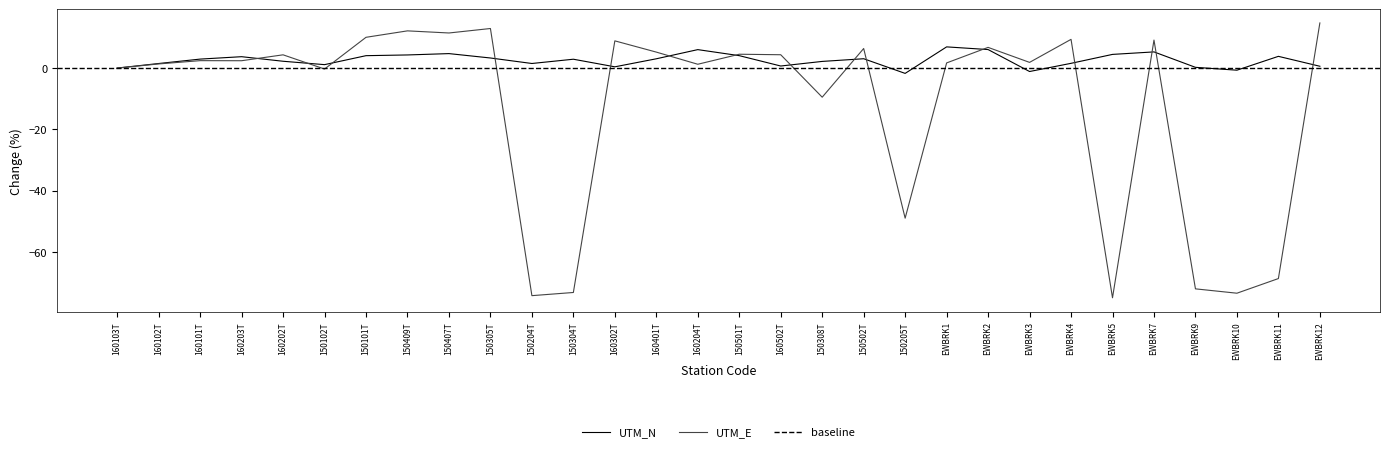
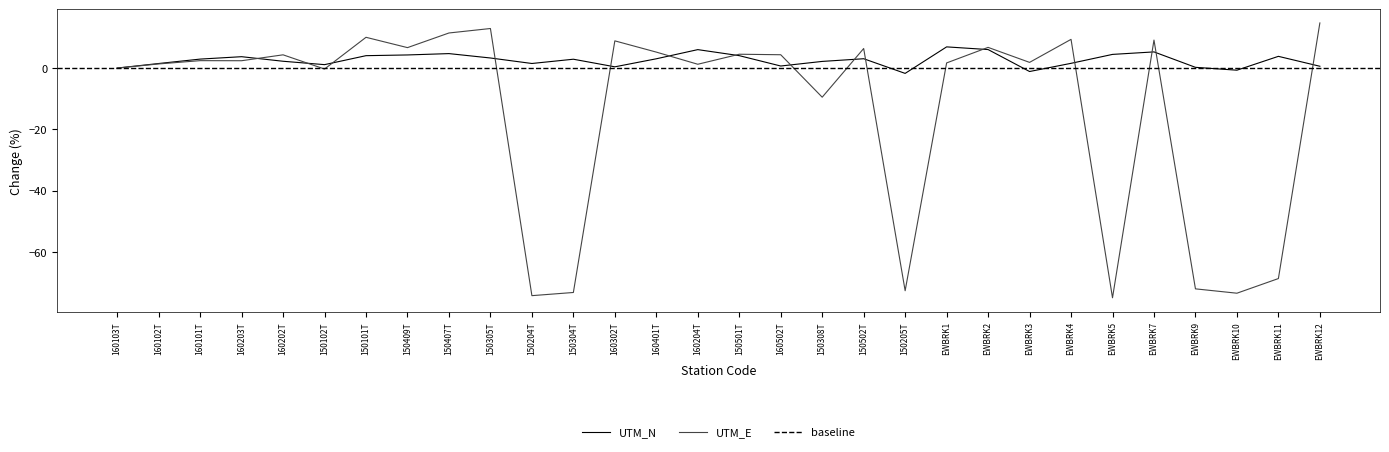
  {
    "UTM_N": {
      "160203T": 4,
      "160202T": 2,
      "150102T": 1,
      "150101T": 4,
      "150409T": 4,
      "150407T": 5,
      "150305T": 3,
      "150204T": 1,
      "150304T": 3,
      "160302T": 0,
      "160401T": 3,
      "160204T": 6,
      "160502T": 1,
      "150308T": 2,
      "150502T": 3,
      "150205T": -2,
      "EWBRK1": 7,
      "EWBRK3": -1,
      "EWBRK4": 2,
      "EWBRK5": 4,
      "EWBRK7": 5,
      "EWBRK9": 0,
      "EWBRK10": -1,
      "EWBRK11": 4,
      "EWBRK12": 1
    },
    "UTM_E": {
      "160203T": 2,
      "160202T": 4,
      "150102T": 0,
      "150101T": 10,
-     "150409T": 12,
+     "150409T": 7,
      "150407T": 11,
      "150305T": 13,
      "150204T": -74,
      "150304T": -73,
      "160302T": 9,
      "160401T": 5,
      "160204T": 1,
      "160502T": 4,
      "150308T": -10,
      "150502T": 6,
-     "150205T": -49,
+     "150205T": -73,
      "EWBRK1": 2,
      "EWBRK3": 2,
      "EWBRK4": 9,
      "EWBRK5": -75,
      "EWBRK7": 9,
      "EWBRK9": -72,
      "EWBRK10": -73,
      "EWBRK11": -69,
      "EWBRK12": 15
    }
  }
